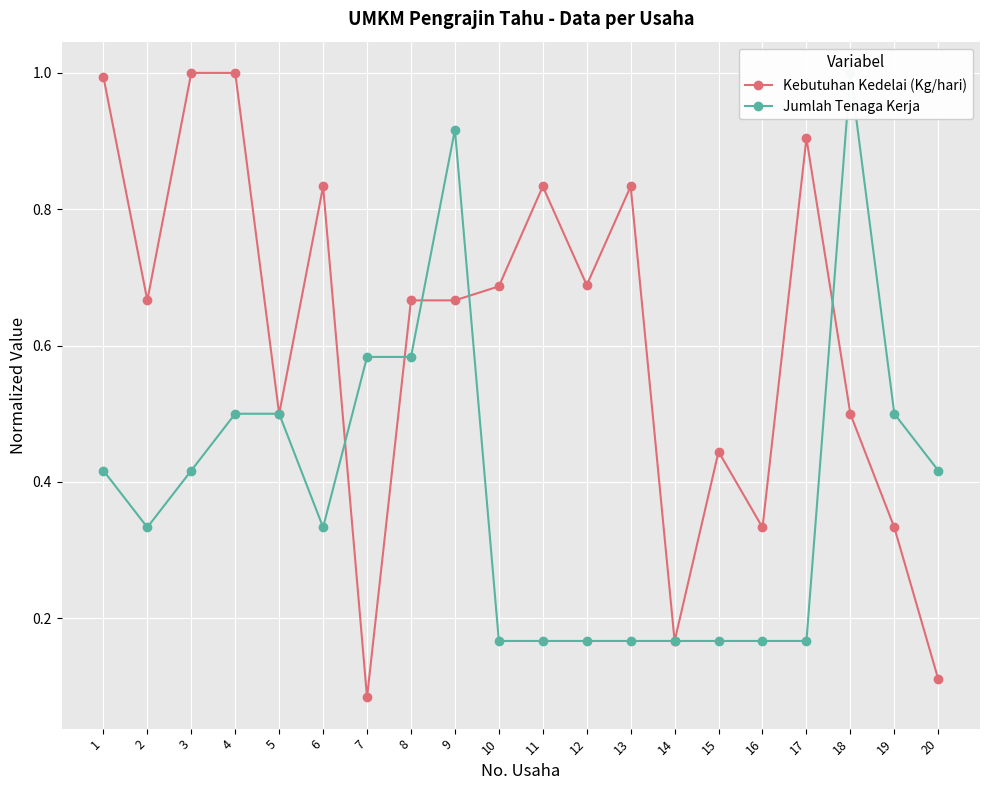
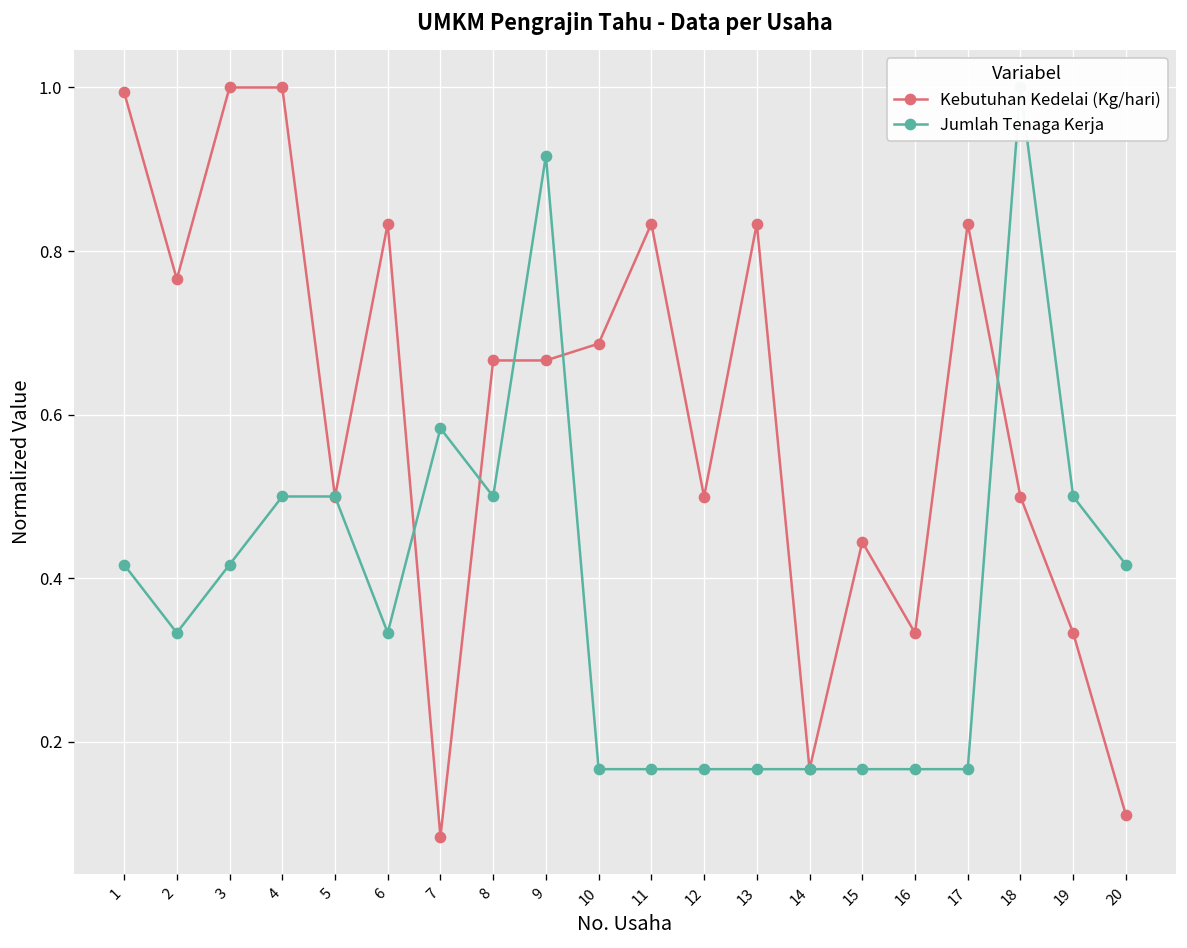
  {
    "Kebutuhan Kedelai (Kg/hari)": {
      "1": 0.99,
-     "2": 0.67,
+     "2": 0.77,
      "3": 1.00,
      "4": 1.00,
      "6": 0.83,
      "7": 0.08,
      "8": 0.67,
      "9": 0.67,
      "10": 0.69,
      "11": 0.83,
-     "12": 0.69,
+     "12": 0.50,
      "13": 0.83,
      "15": 0.44,
      "16": 0.33,
-     "17": 0.90,
+     "17": 0.83,
      "18": 0.50,
      "19": 0.33,
      "20": 0.11
    },
    "Jumlah Tenaga Kerja": {
      "1": 0.42,
      "2": 0.33,
      "3": 0.42,
      "4": 0.50,
      "6": 0.33,
      "7": 0.58,
-     "8": 0.58,
+     "8": 0.50,
      "9": 0.92,
      "10": 0.17,
      "11": 0.17,
      "12": 0.17,
      "13": 0.17,
      "15": 0.17,
      "16": 0.17,
      "17": 0.17,
      "19": 0.50,
      "20": 0.42
    }
  }
